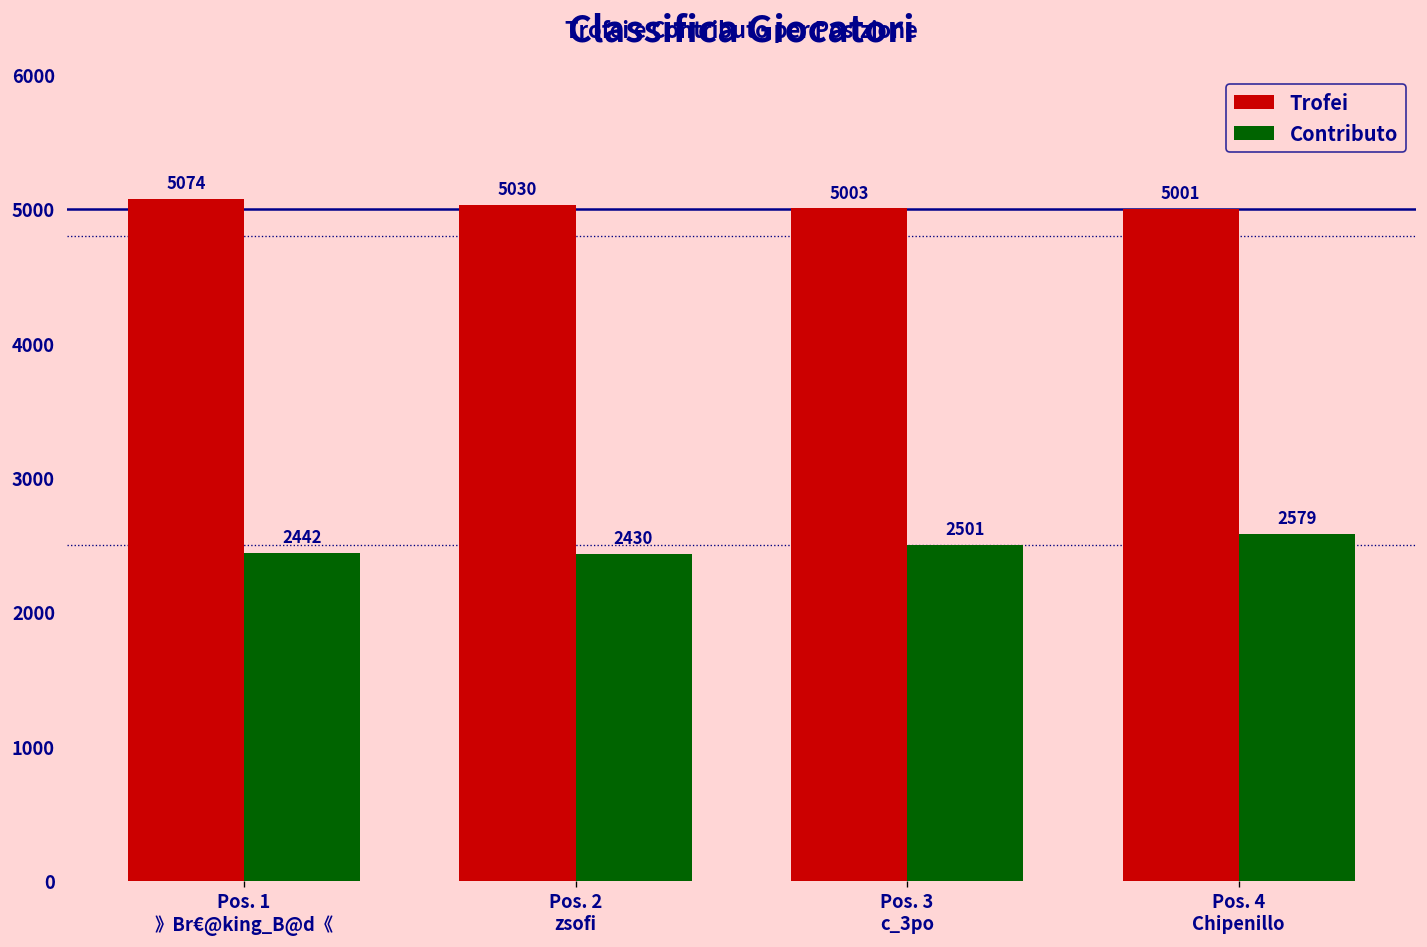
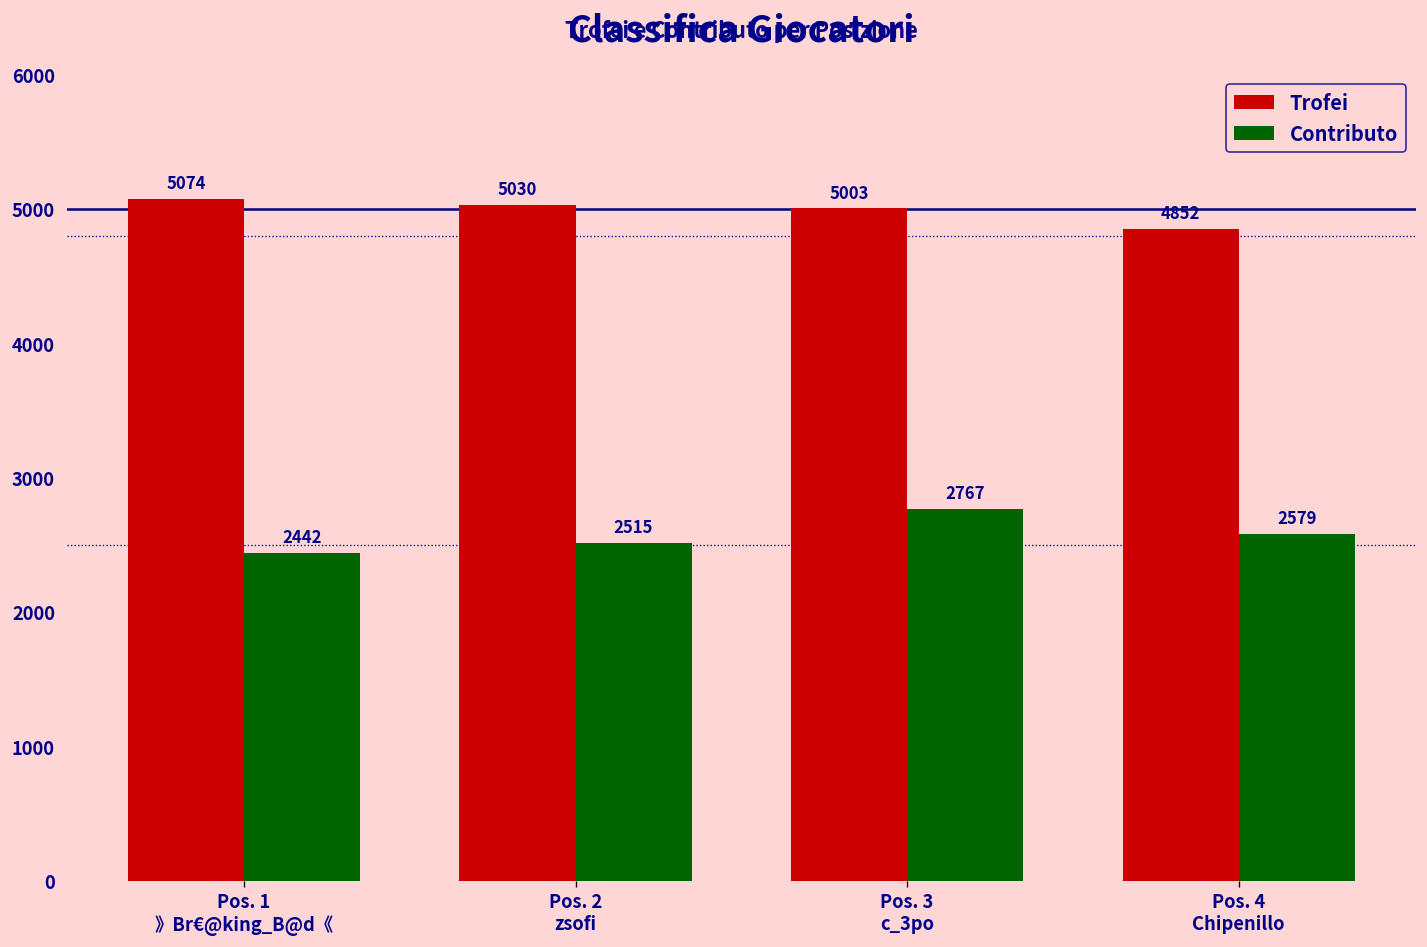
  {
    "Trofei": {
      "Pos. 1 》Br€@king_B@d《": 5074,
      "Pos. 2 zsofi": 5030,
      "Pos. 3 c_3po": 5003,
-     "Pos. 4 Chipenillo": 5001
+     "Pos. 4 Chipenillo": 4852
    },
    "Contributo": {
      "Pos. 1 》Br€@king_B@d《": 2442,
-     "Pos. 2 zsofi": 2430,
-     "Pos. 3 c_3po": 2501,
+     "Pos. 2 zsofi": 2515,
+     "Pos. 3 c_3po": 2767,
      "Pos. 4 Chipenillo": 2579
    }
  }
